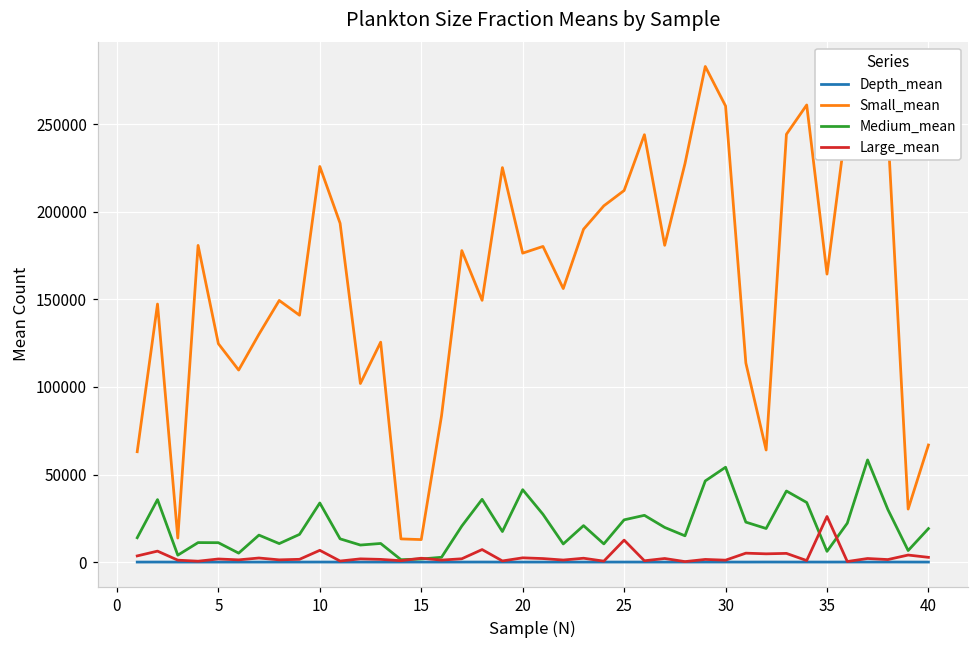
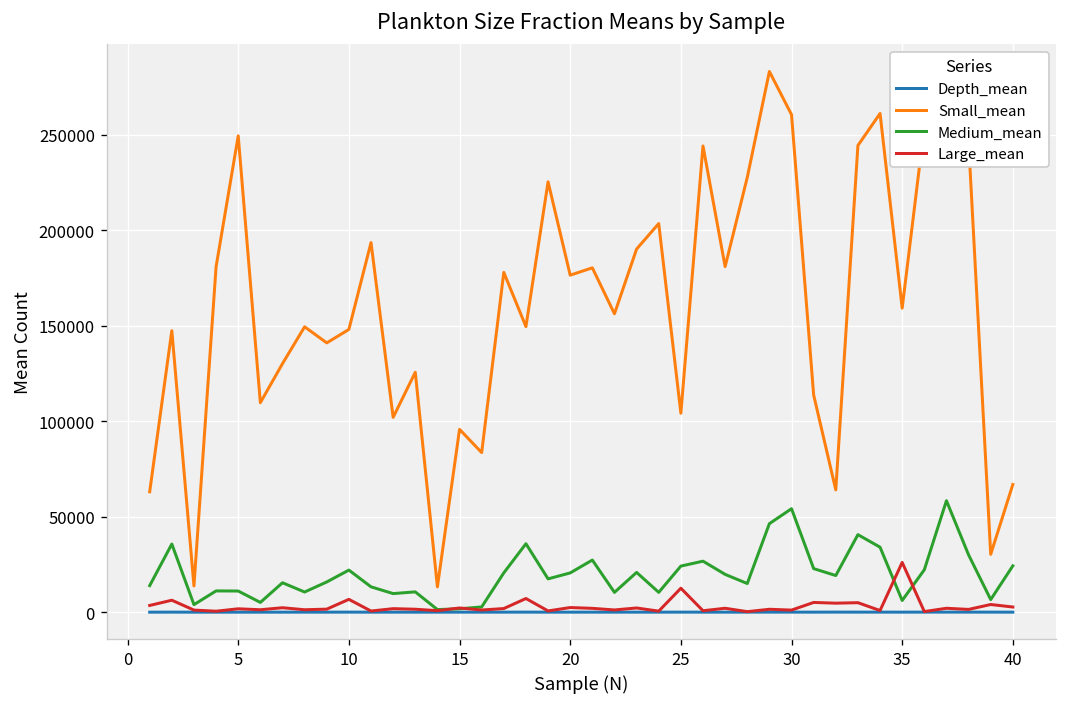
  {
    "Depth_mean": {
      "5": 0,
      "10": 0,
      "15": 0,
      "20": 0,
      "25": 0,
      "35": 0,
      "40": 0
    },
    "Small_mean": {
-     "5": 125000,
-     "10": 226000,
-     "15": 13000,
+     "5": 249000,
+     "10": 148000,
+     "15": 96000,
      "20": 176000,
-     "25": 212000,
+     "25": 104000,
      "30": 260000,
-     "35": 164000,
+     "35": 159000,
      "40": 67000
    },
    "Medium_mean": {
      "5": 11000,
-     "10": 34000,
-     "20": 41000,
+     "10": 22000,
+     "20": 21000,
      "25": 24000,
      "30": 54000,
      "35": 6000,
-     "40": 19000
+     "40": 24000
    },
    "Large_mean": {
      "5": 2000,
      "10": 7000,
      "20": 2000,
      "25": 13000,
      "35": 26000,
      "40": 3000
    }
  }
